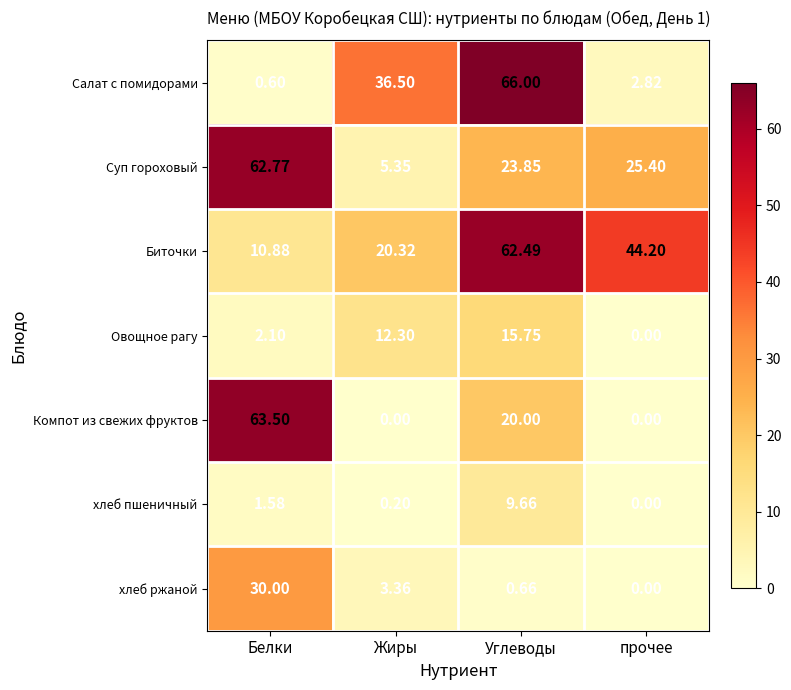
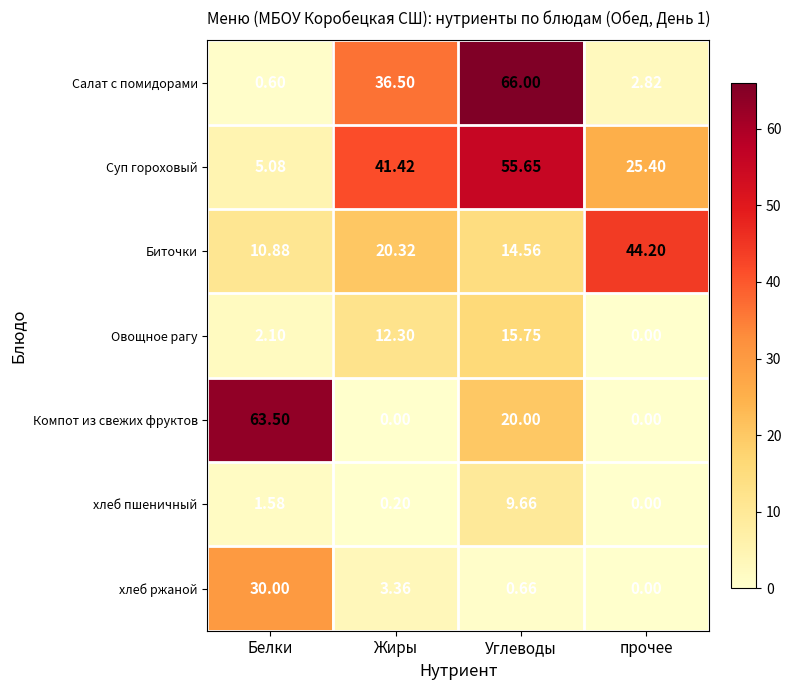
  {
    "Салат с помидорами": {
      "Белки": 0.60,
      "Жиры": 36.50,
      "Углеводы": 66.00,
      "прочее": 2.82
    },
    "Суп гороховый": {
-     "Белки": 62.77,
-     "Жиры": 5.35,
-     "Углеводы": 23.85,
+     "Белки": 5.08,
+     "Жиры": 41.42,
+     "Углеводы": 55.65,
      "прочее": 25.40
    },
    "Биточки": {
      "Белки": 10.88,
      "Жиры": 20.32,
-     "Углеводы": 62.49,
+     "Углеводы": 14.56,
      "прочее": 44.20
    },
    "Овощное рагу": {
      "Белки": 2.10,
      "Жиры": 12.30,
      "Углеводы": 15.75,
      "прочее": 0.00
    },
    "Компот из свежих фруктов": {
      "Белки": 63.50,
      "Жиры": 0.00,
      "Углеводы": 20.00,
      "прочее": 0.00
    },
    "хлеб пшеничный": {
      "Белки": 1.58,
      "Жиры": 0.20,
      "Углеводы": 9.66,
      "прочее": 0.00
    },
    "хлеб ржаной": {
      "Белки": 30.00,
      "Жиры": 3.36,
      "Углеводы": 0.66,
      "прочее": 0.00
    }
  }
